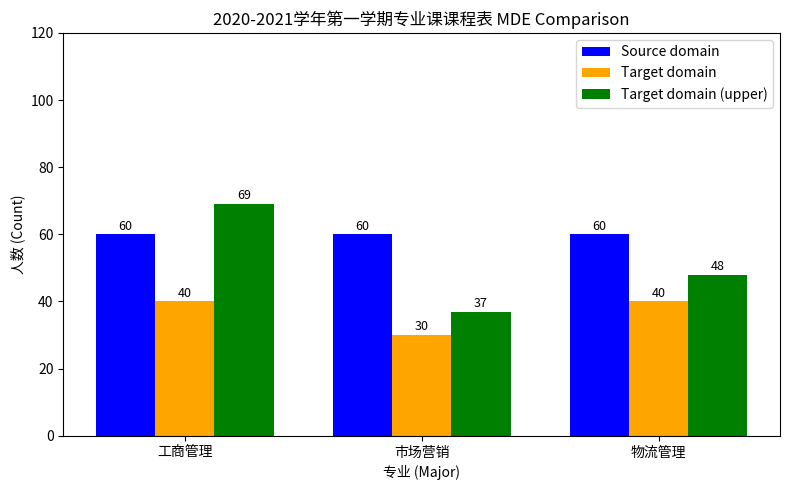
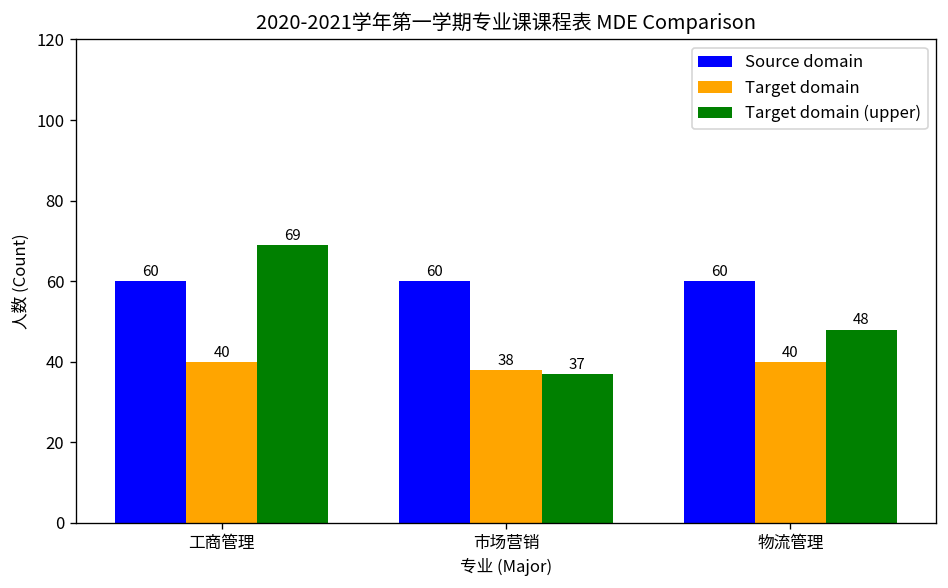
  {
    "Source domain": {
      "工商管理": 60,
      "市场营销": 60,
      "物流管理": 60
    },
    "Target domain": {
      "工商管理": 40,
-     "市场营销": 30,
+     "市场营销": 38,
      "物流管理": 40
    },
    "Target domain (upper)": {
      "工商管理": 69,
      "市场营销": 37,
      "物流管理": 48
    }
  }
